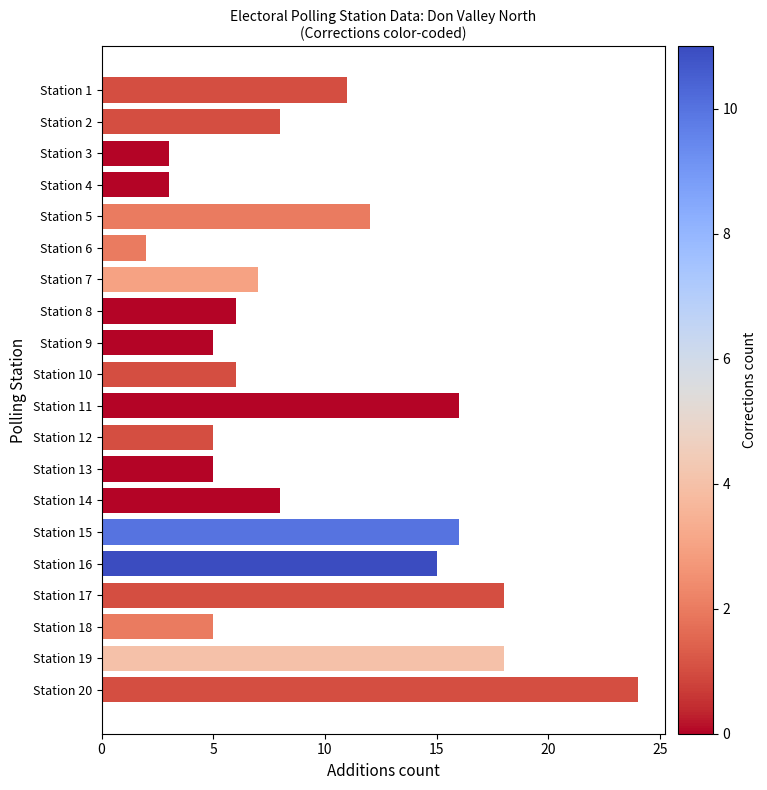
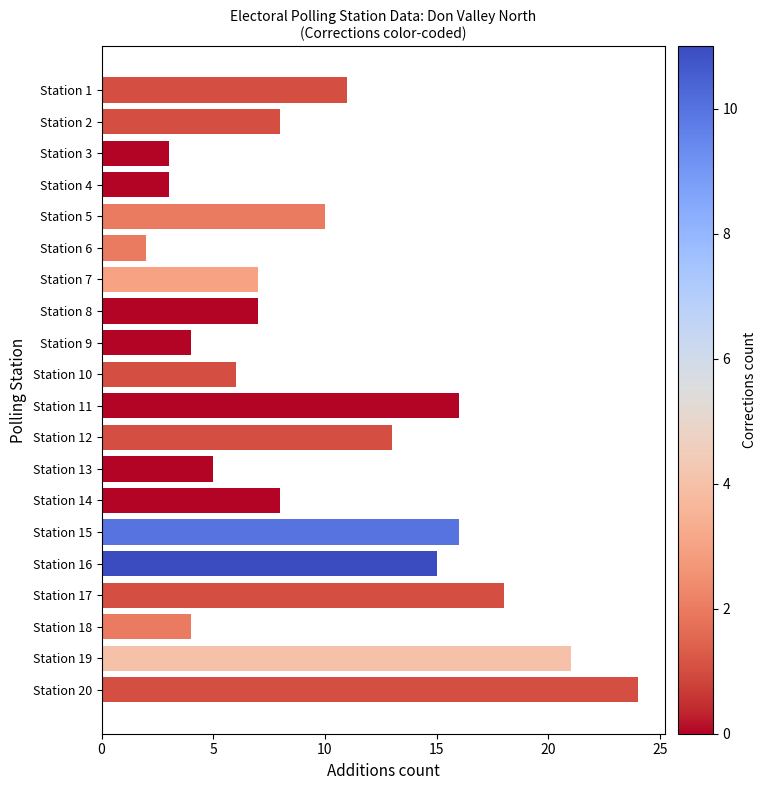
  {
    "Station 1": 11,
    "Station 2": 8,
    "Station 3": 3,
    "Station 4": 3,
-   "Station 5": 12,
+   "Station 5": 10,
    "Station 6": 2,
    "Station 7": 7,
-   "Station 8": 6,
-   "Station 9": 5,
+   "Station 8": 7,
+   "Station 9": 4,
    "Station 10": 6,
    "Station 11": 16,
-   "Station 12": 5,
+   "Station 12": 13,
    "Station 13": 5,
    "Station 14": 8,
    "Station 15": 16,
    "Station 16": 15,
    "Station 17": 18,
-   "Station 18": 5,
-   "Station 19": 18,
+   "Station 18": 4,
+   "Station 19": 21,
    "Station 20": 24
  }
